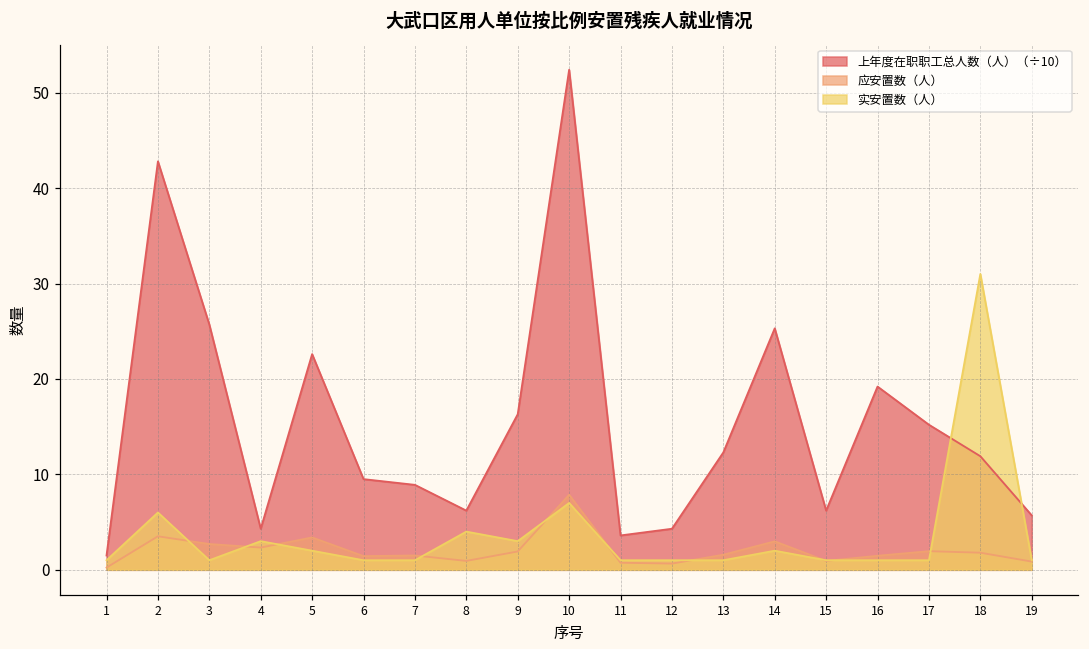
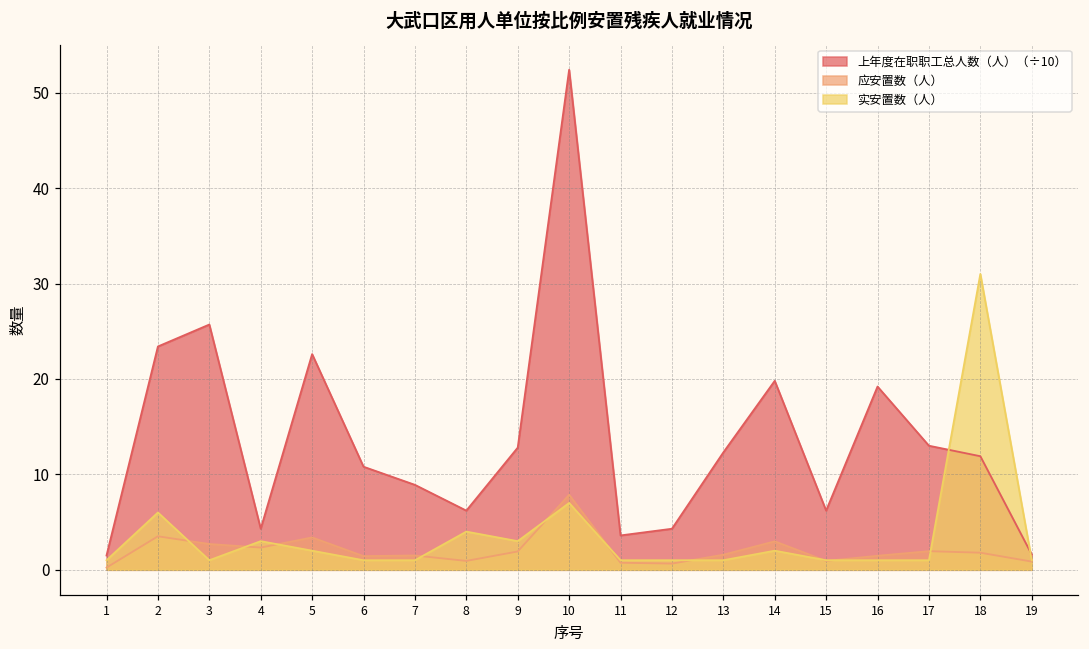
  {
    "上年度在职职工总人数（人）（÷10）": {
      "1": 2,
-     "2": 43,
+     "2": 23,
      "3": 26,
      "4": 4,
      "5": 23,
-     "6": 10,
+     "6": 11,
      "7": 9,
      "8": 6,
-     "9": 16,
+     "9": 13,
      "10": 52,
      "11": 4,
      "12": 4,
      "13": 12,
-     "14": 25,
+     "14": 20,
      "15": 6,
      "16": 19,
-     "17": 15,
+     "17": 13,
      "18": 12,
-     "19": 6
+     "19": 2
    }
  }
